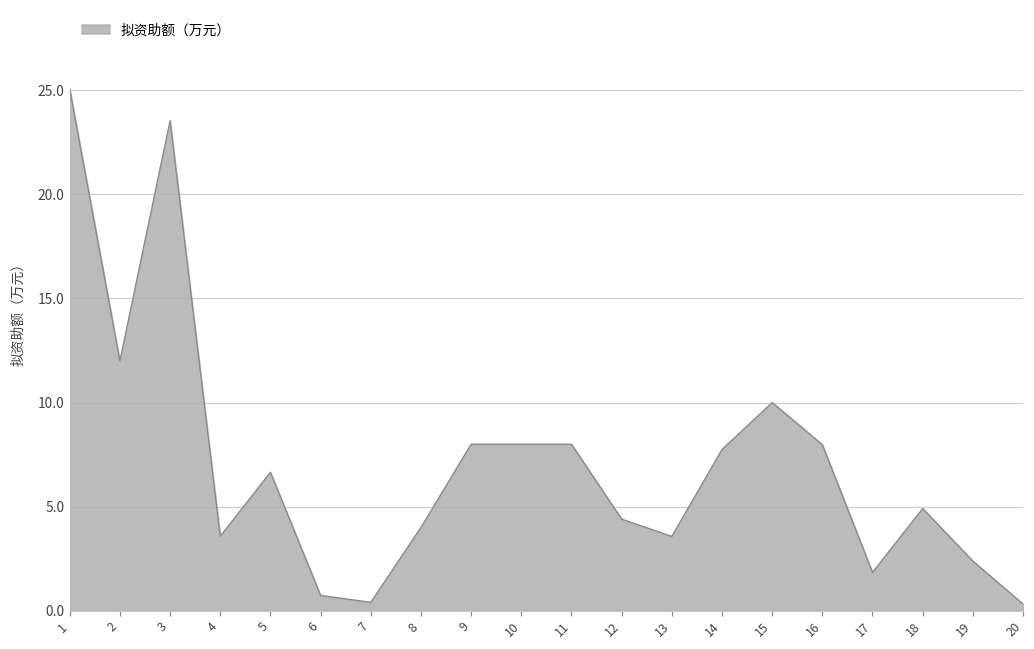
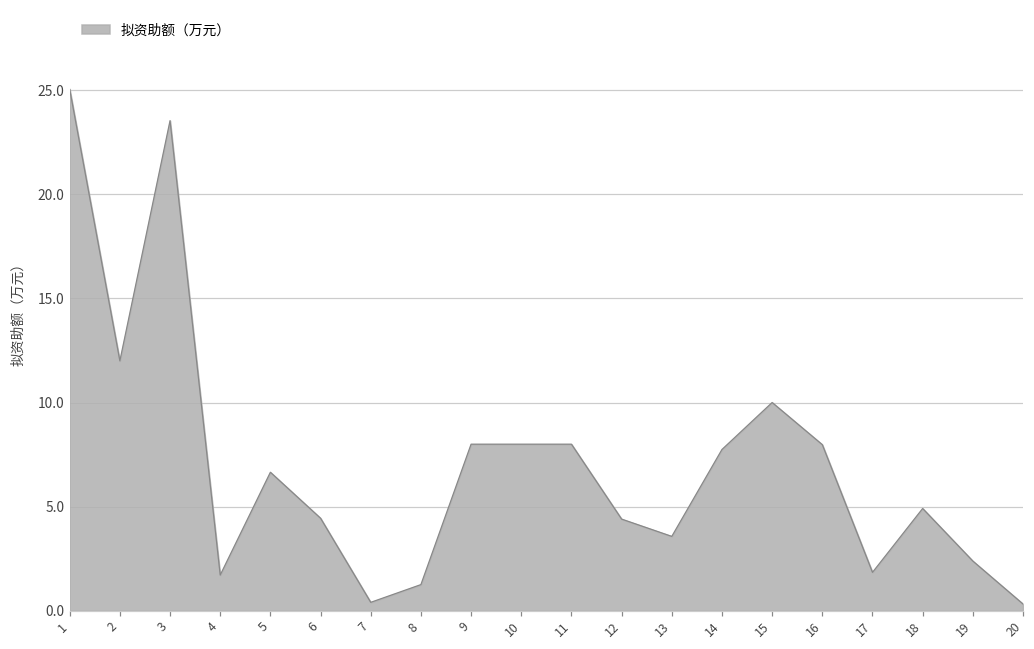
  {
    "1": 25.1,
    "2": 12.0,
    "3": 23.5,
-   "4": 3.6,
+   "4": 1.7,
    "5": 6.7,
-   "6": 0.7,
+   "6": 4.4,
    "7": 0.4,
-   "8": 4.0,
+   "8": 1.3,
    "9": 8.0,
    "10": 8.0,
    "11": 8.0,
    "12": 4.4,
    "13": 3.6,
    "14": 7.7,
    "15": 10.0,
    "16": 8.0,
    "17": 1.8,
    "18": 4.9,
    "19": 2.4,
    "20": 0.3
  }
